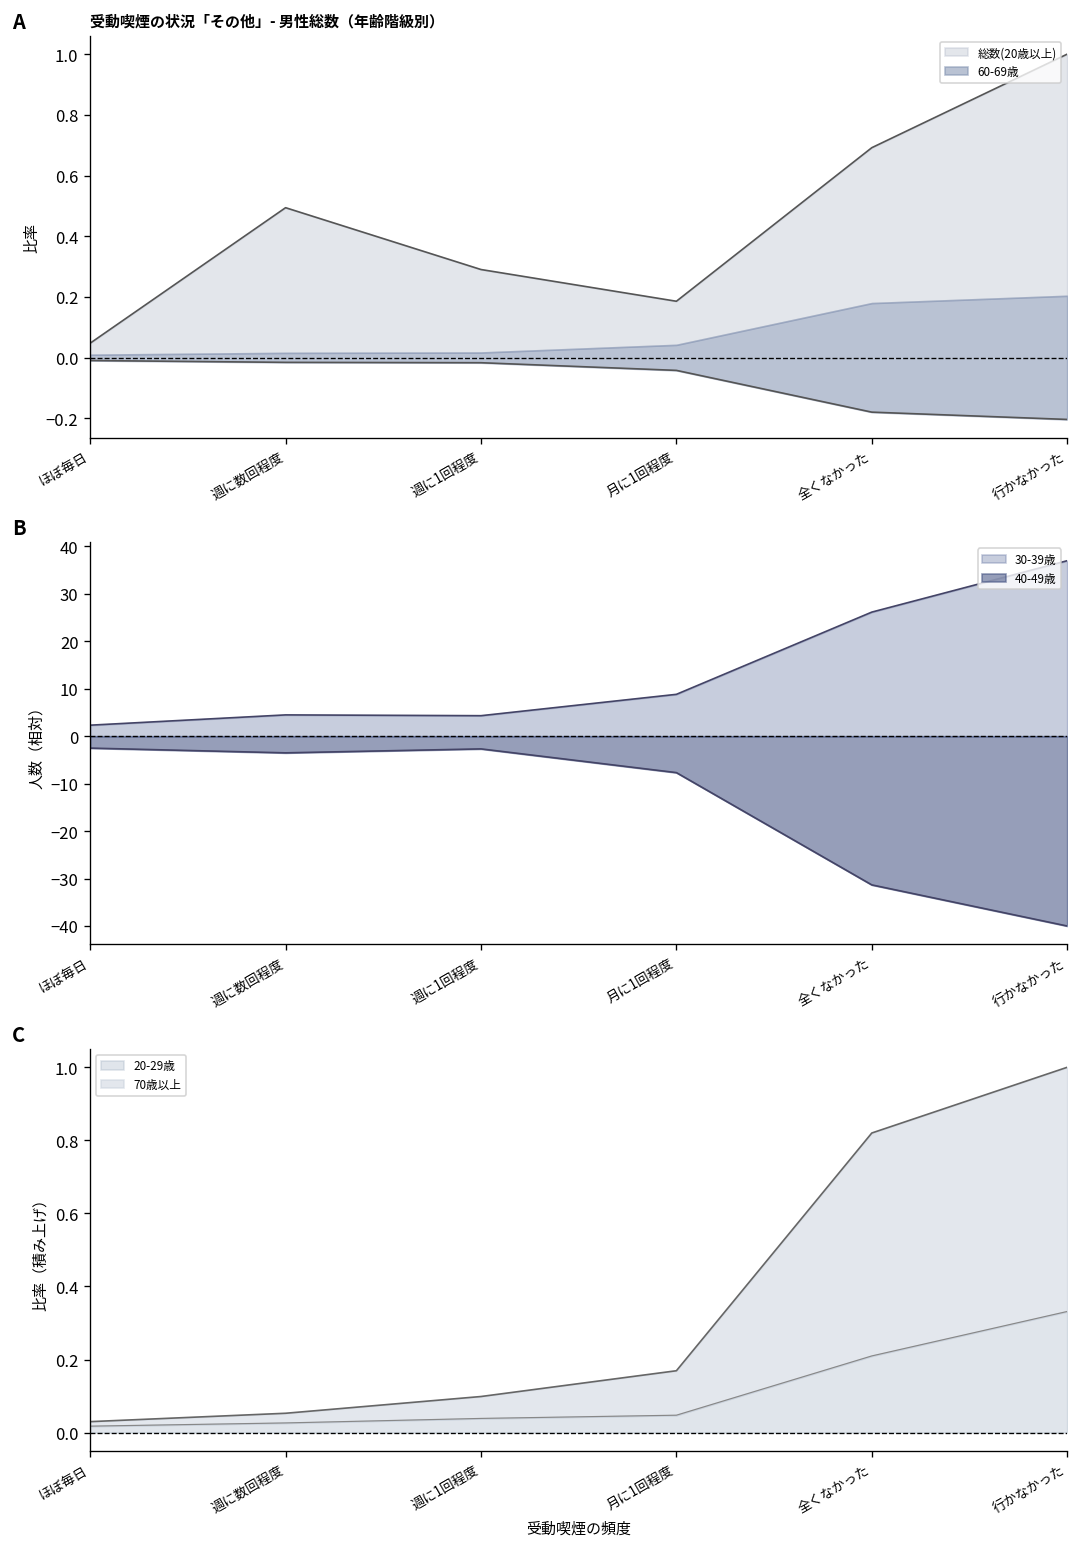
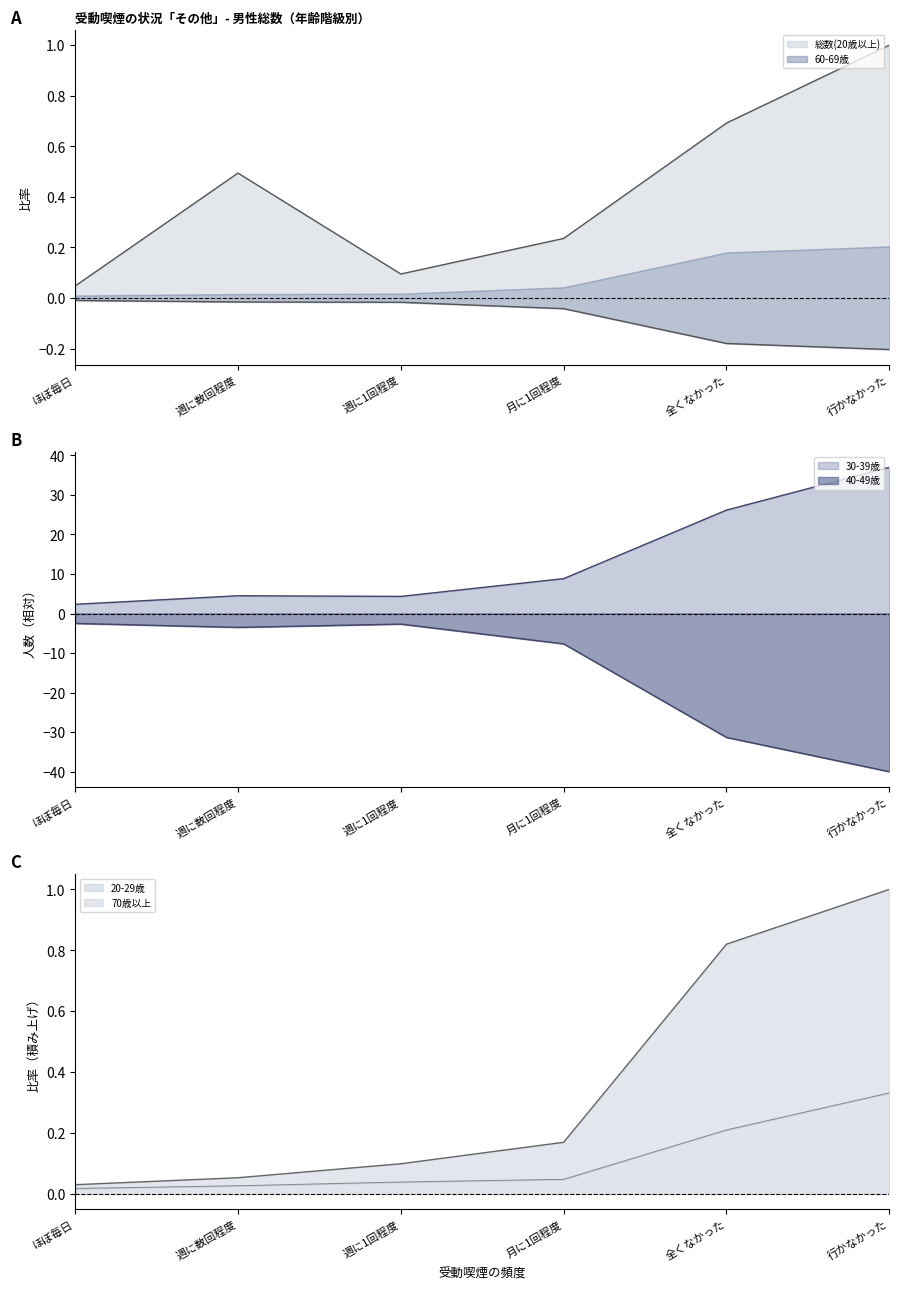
  {
    "受動喫煙の状況「その他」- 男性総数（年齢階級別）": {
      "総数(20歳以上)": {
        "ほぼ毎日": 0.05,
        "週に数回程度": 0.49,
-       "週に1回程度": 0.29,
-       "月に1回程度": 0.19,
+       "週に1回程度": 0.09,
+       "月に1回程度": 0.24,
        "全くなかった": 0.69,
        "行かなかった": 1.00
      }
    }
  }
